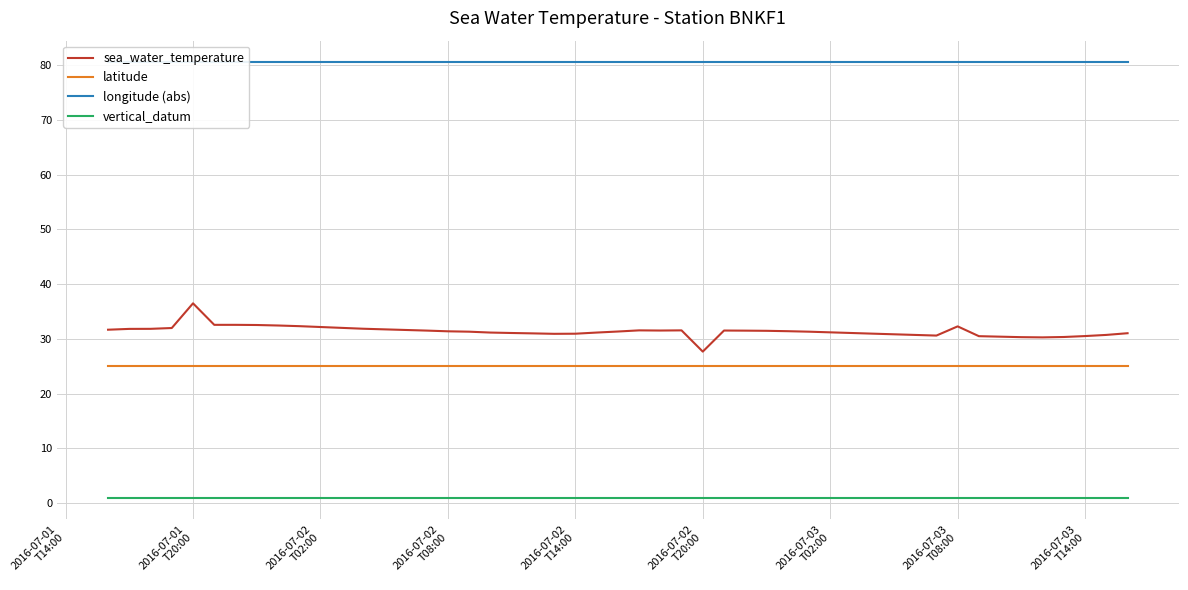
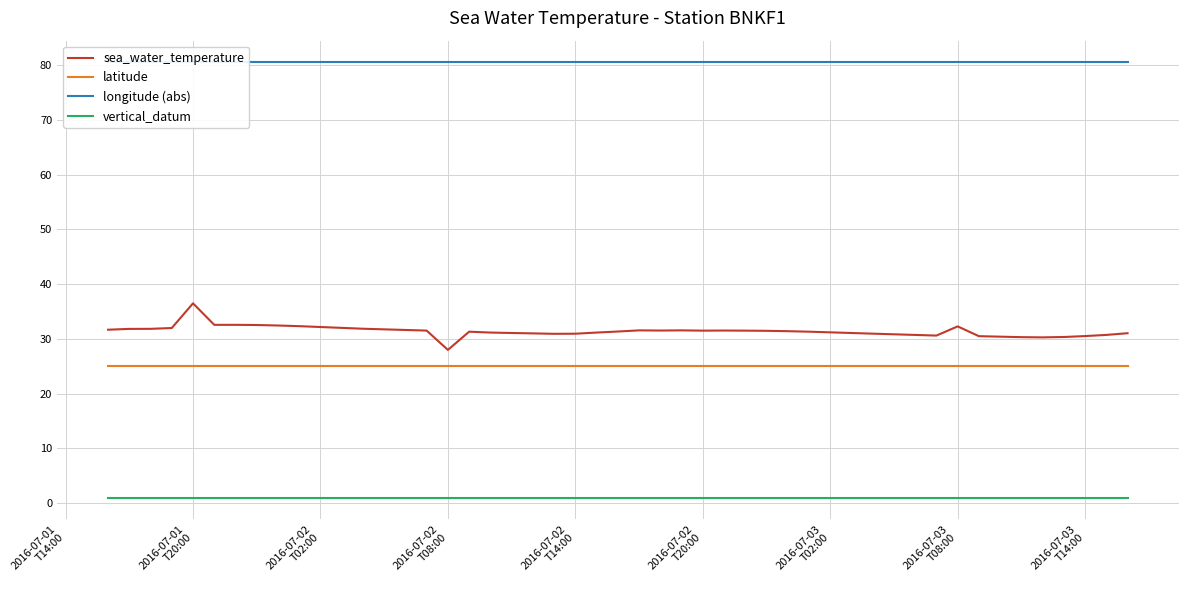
  {
    "sea_water_temperature": {
      "2016-07-01 T20:00": 37,
-     "2016-07-02 T08:00": 31,
+     "2016-07-02 T08:00": 28,
      "2016-07-02 T14:00": 31,
-     "2016-07-02 T20:00": 28,
+     "2016-07-02 T20:00": 32,
      "2016-07-03 T08:00": 32,
      "2016-07-03 T14:00": 31
    },
    "latitude": {
      "2016-07-01 T20:00": 25,
      "2016-07-02 T08:00": 25,
      "2016-07-02 T14:00": 25,
      "2016-07-02 T20:00": 25,
      "2016-07-03 T08:00": 25,
      "2016-07-03 T14:00": 25
    },
    "longitude (abs)": {
      "2016-07-02 T08:00": 81,
      "2016-07-02 T14:00": 81,
      "2016-07-02 T20:00": 81,
      "2016-07-03 T08:00": 81,
      "2016-07-03 T14:00": 81
    },
    "vertical_datum": {
      "2016-07-01 T20:00": 1,
      "2016-07-02 T08:00": 1,
      "2016-07-02 T14:00": 1,
      "2016-07-02 T20:00": 1,
      "2016-07-03 T08:00": 1,
      "2016-07-03 T14:00": 1
    }
  }
